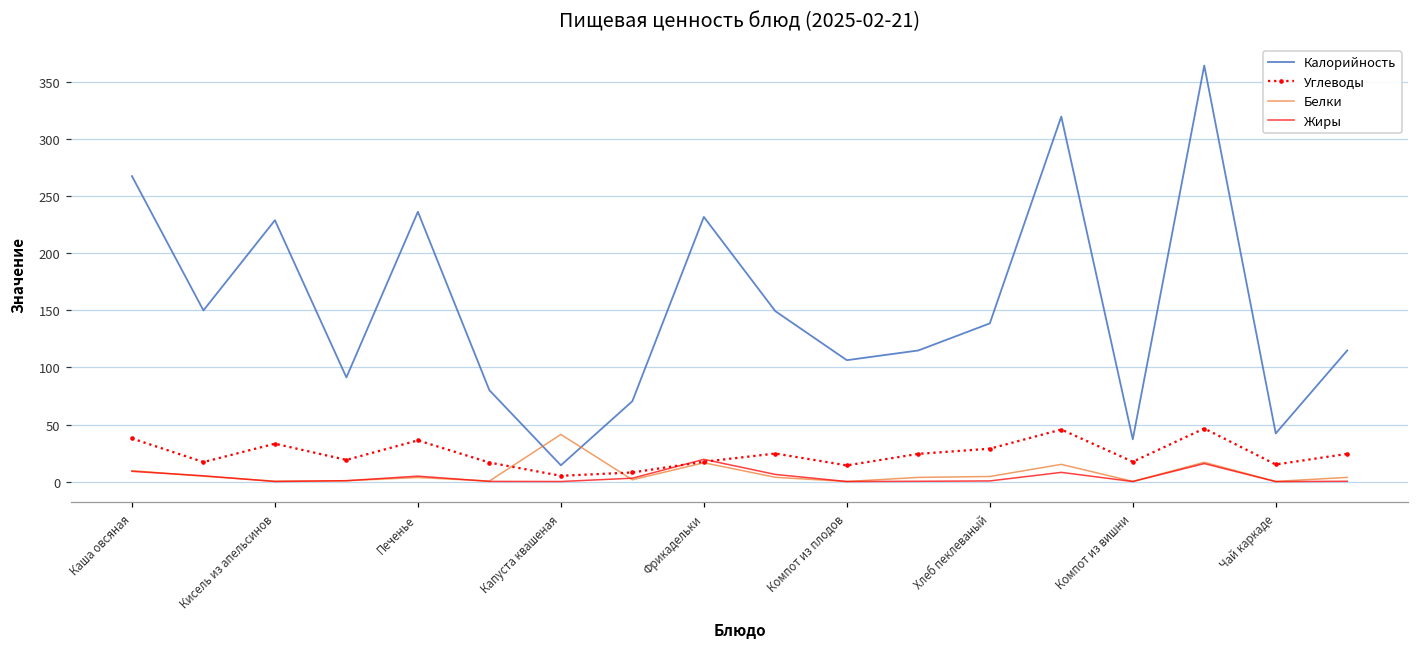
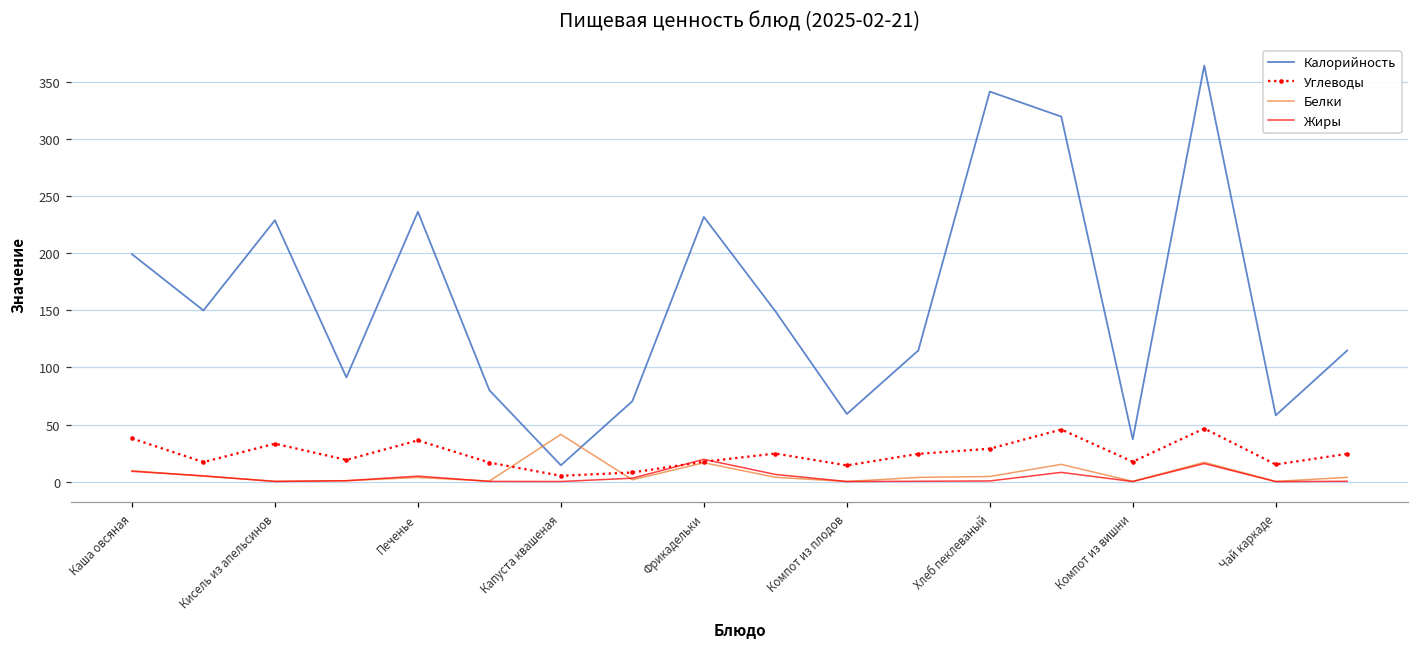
  {
    "Калорийность": {
-     "Каша овсяная": 267,
+     "Каша овсяная": 199,
      "Кисель из апельсинов": 229,
      "Печенье": 236,
      "Капуста квашеная": 14,
      "Фрикадельки": 232,
-     "Компот из плодов": 106,
-     "Хлеб пеклеваный": 139,
+     "Компот из плодов": 59,
+     "Хлеб пеклеваный": 341,
      "Компот из вишни": 37,
-     "Чай каркаде": 42
+     "Чай каркаде": 58
    },
    "Белки": {
      "Капуста квашеная": 41,
      "Хлеб пеклеваный": 5
    }
  }
